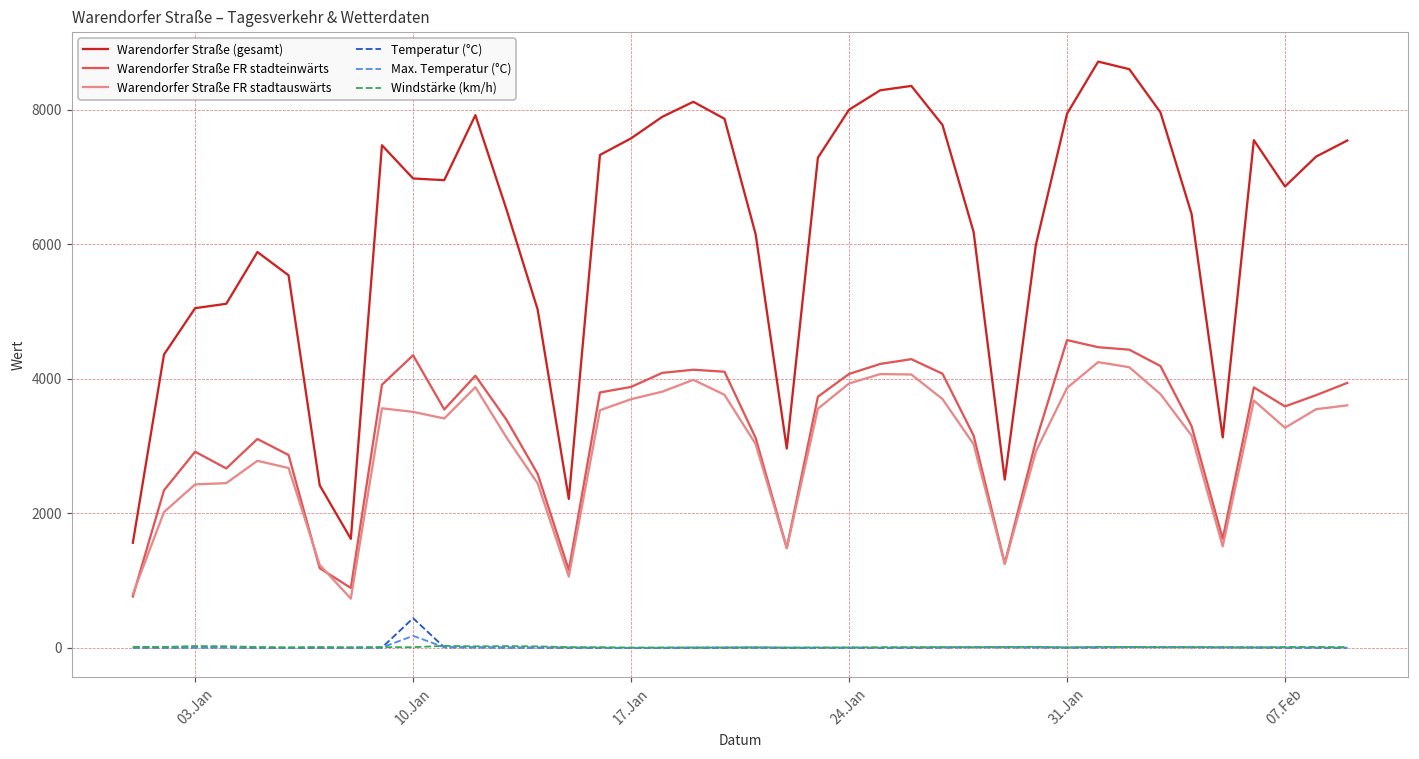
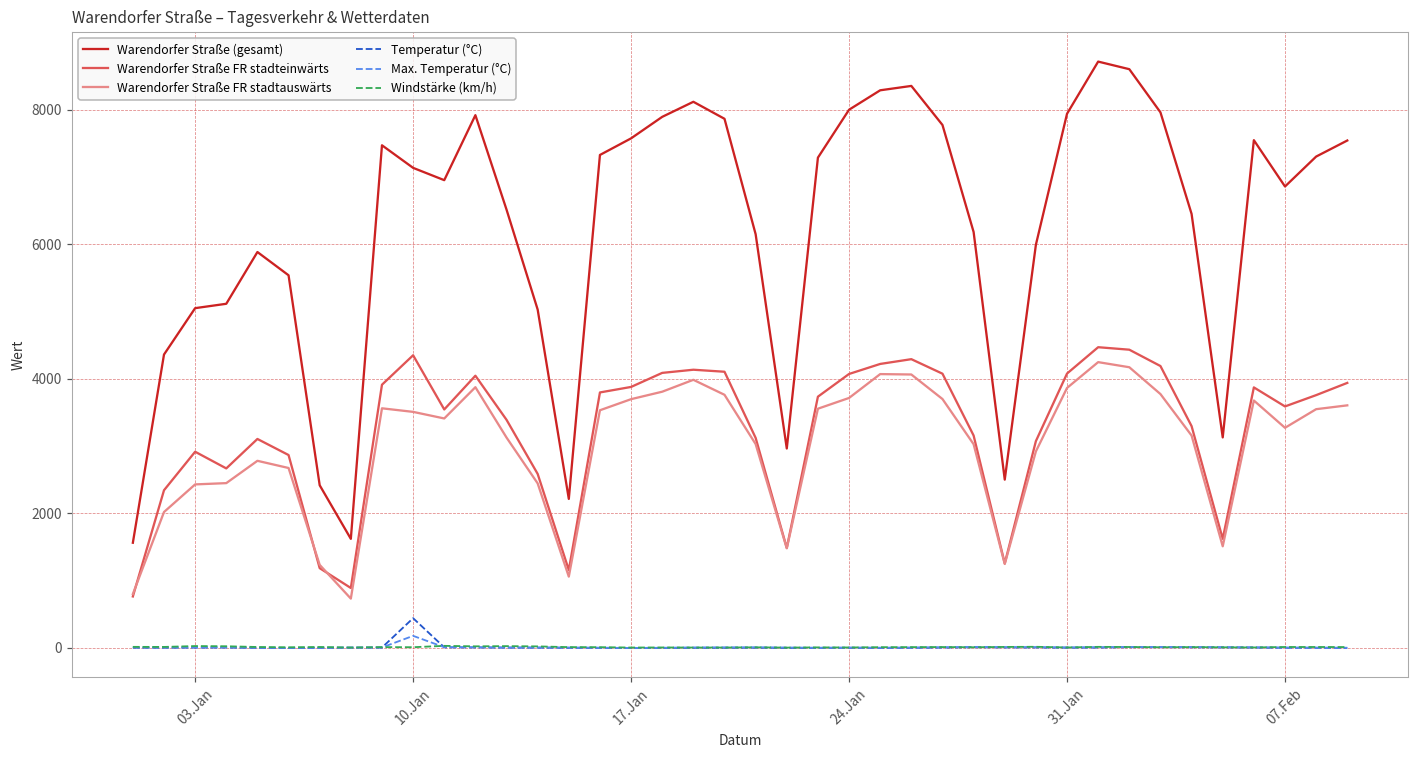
  {
    "Warendorfer Straße (gesamt)": {
      "03.Jan": 5100,
-     "10.Jan": 7000,
+     "10.Jan": 7100,
      "17.Jan": 7600,
      "24.Jan": 8000,
      "31.Jan": 7900,
      "07.Feb": 6900
    },
    "Warendorfer Straße FR stadteinwärts": {
      "03.Jan": 2900,
      "10.Jan": 4400,
      "17.Jan": 3900,
      "24.Jan": 4100,
-     "31.Jan": 4600,
+     "31.Jan": 4100,
      "07.Feb": 3600
    },
    "Warendorfer Straße FR stadtauswärts": {
      "03.Jan": 2400,
      "10.Jan": 3500,
      "17.Jan": 3700,
-     "24.Jan": 3900,
+     "24.Jan": 3700,
      "31.Jan": 3900,
      "07.Feb": 3300
    },
    "Temperatur (°C)": {
      "10.Jan": 400
    },
    "Max. Temperatur (°C)": {
      "10.Jan": 200
    },
    "Windstärke (km/h)": {
      "10.Jan": 0
    }
  }
